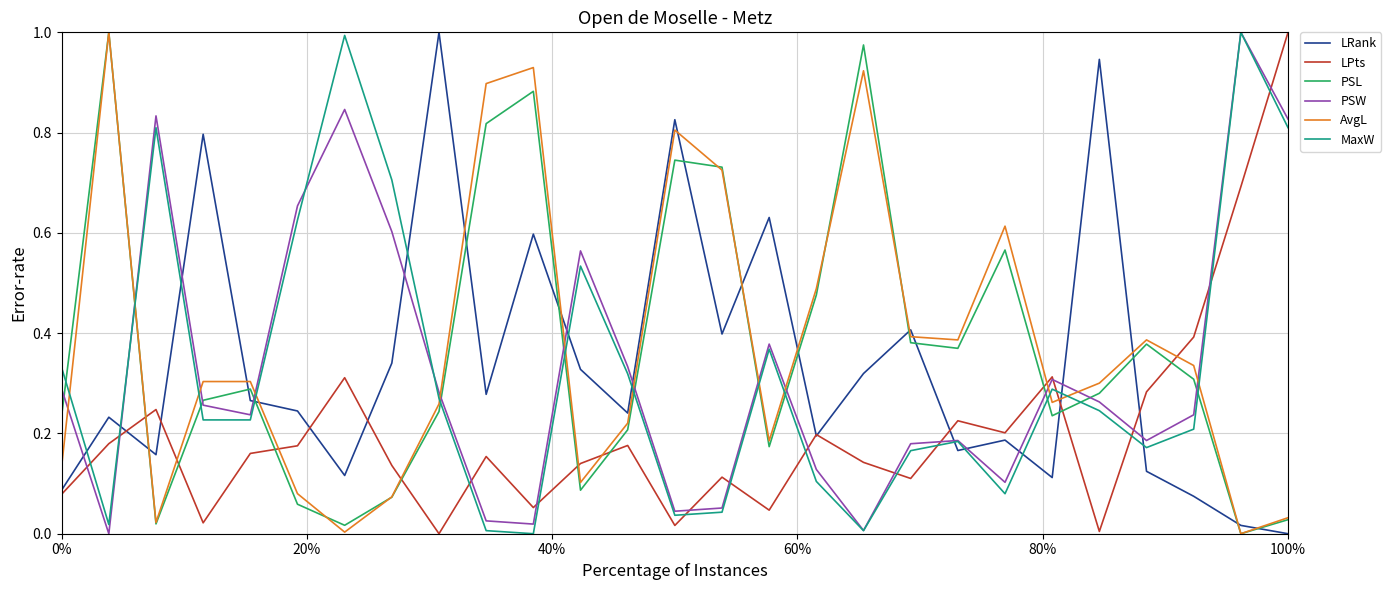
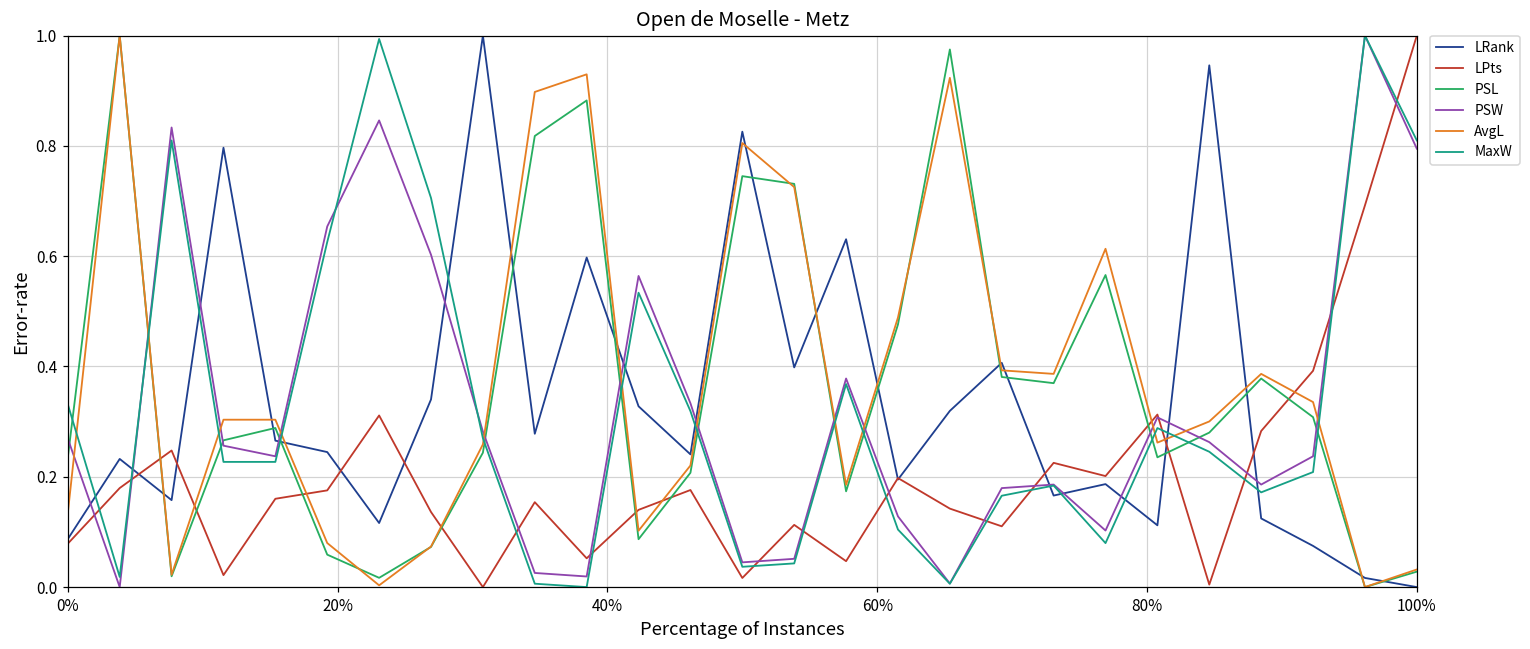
  {
    "LRank": {
      "0%": 0.09,
      "100%": 0.00
    },
    "LPts": {
      "0%": 0.08,
      "100%": 1.00
    },
    "PSW": {
-     "0%": 0.29,
-     "100%": 0.83
+     "0%": 0.27,
+     "100%": 0.79
    },
    "AvgL": {
      "0%": 0.13
    }
  }
